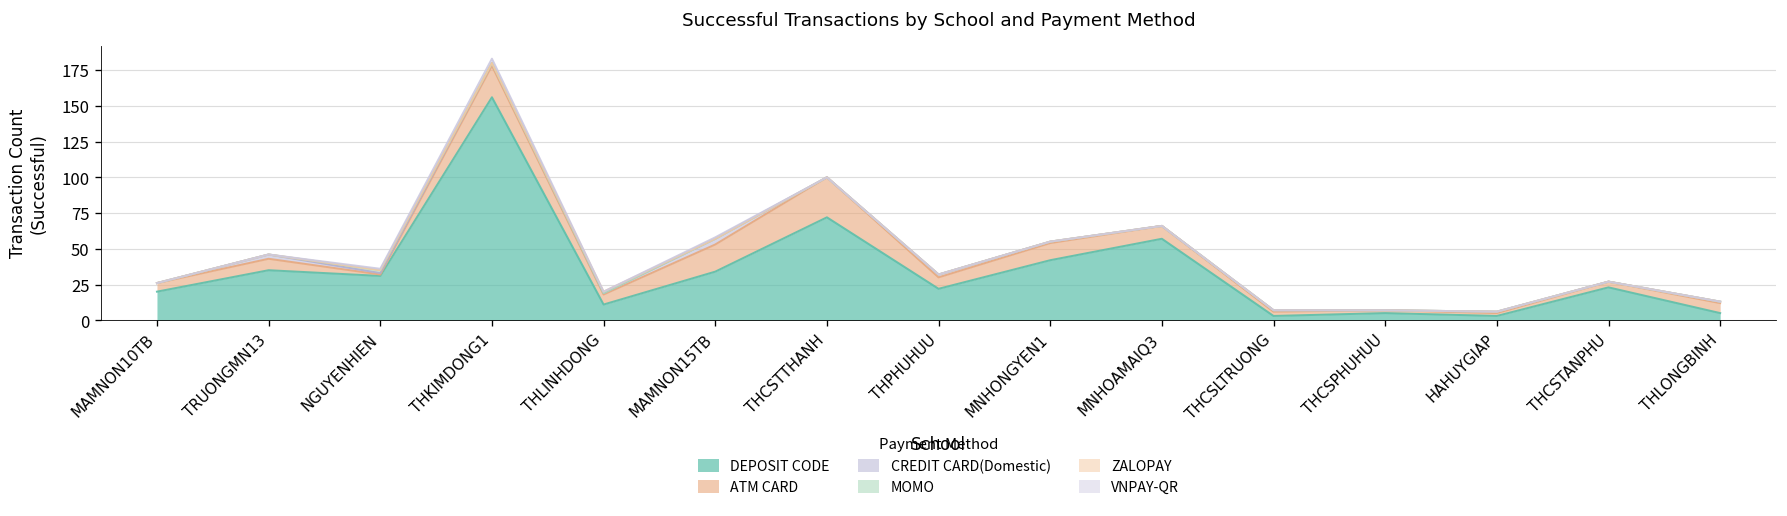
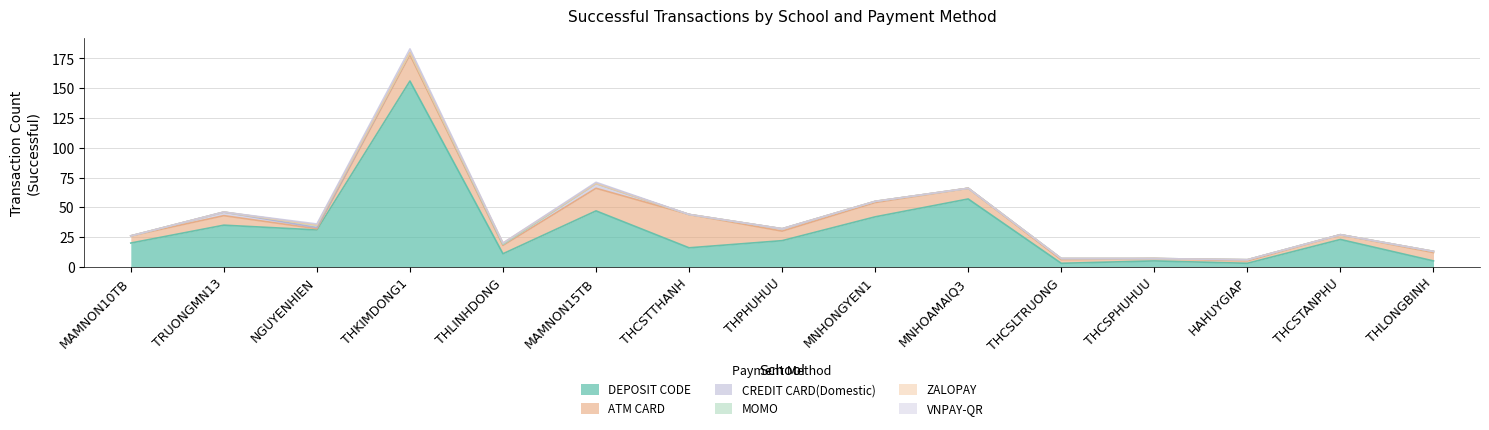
  {
    "DEPOSIT CODE": {
      "MAMNON10TB": 20,
      "TRUONGMN13": 35,
      "THKIMDONG1": 156,
      "THLINHDONG": 11,
-     "MAMNON15TB": 34,
-     "THCSTTHANH": 72,
+     "MAMNON15TB": 47,
+     "THCSTTHANH": 16,
      "THPHUHUU": 22,
      "MNHONGYEN1": 42,
      "MNHOAMAIQ3": 57,
      "THCSLTRUONG": 3,
      "THCSTANPHU": 23,
      "THLONGBINH": 5
    }
  }
